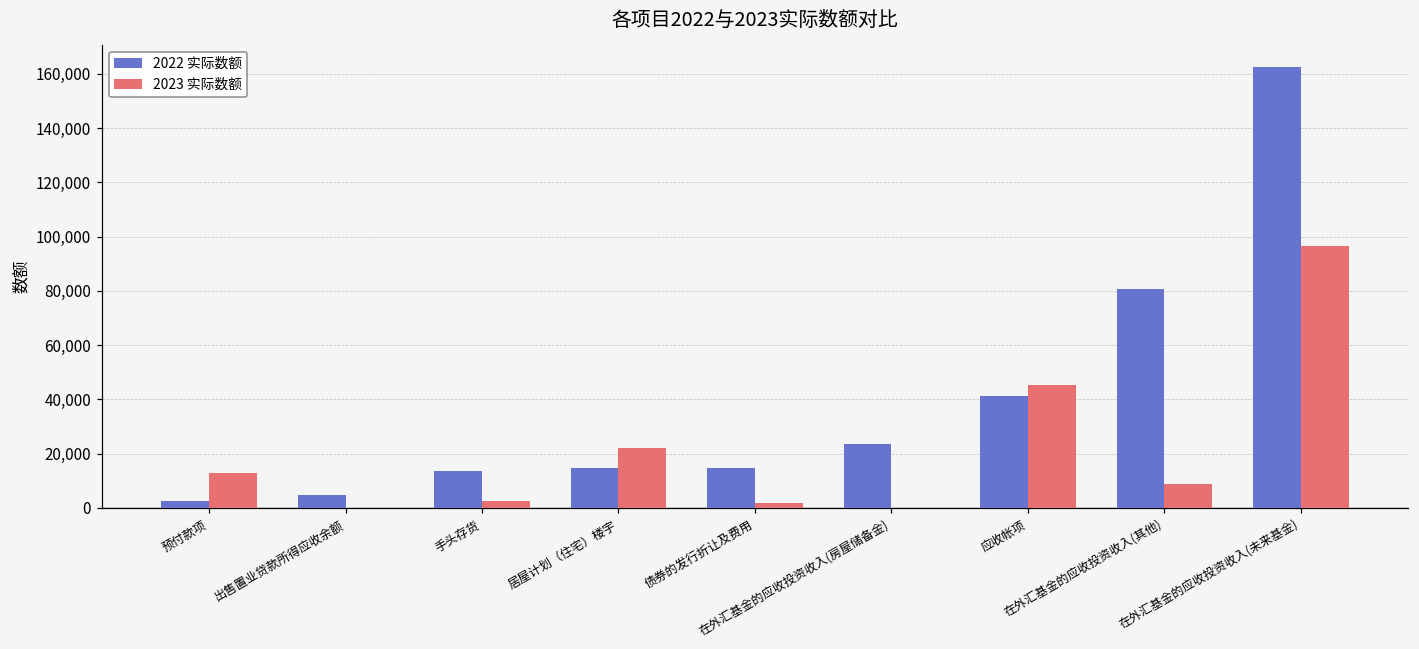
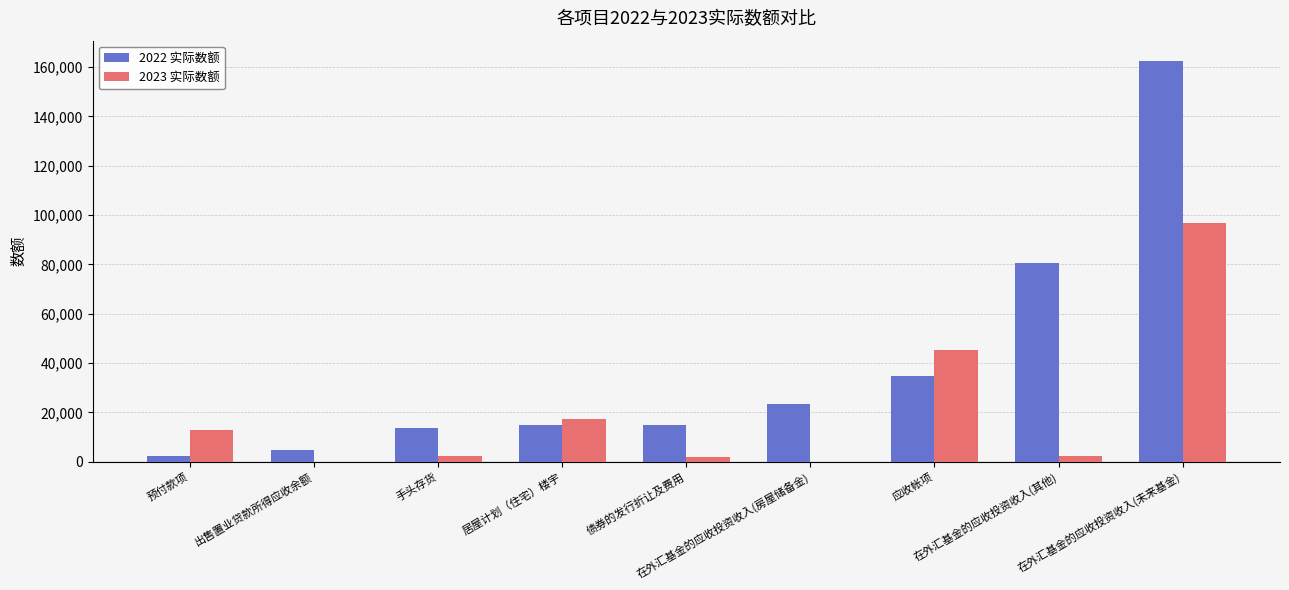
  {
    "2022 实际数额": {
      "预付款项": "2,000",
      "出售置业贷款所得应收余额": "5,000",
      "手头存货": "14,000",
      "居屋计划（住宅）楼宇": "15,000",
      "债券的发行折让及费用": "15,000",
      "在外汇基金的应收投资收入(房屋储备金)": "23,000",
-     "应收帐项": "41,000",
+     "应收帐项": "35,000",
      "在外汇基金的应收投资收入(其他)": "81,000",
      "在外汇基金的应收投资收入(未来基金)": "163,000"
    },
    "2023 实际数额": {
      "预付款项": "13,000",
      "出售置业贷款所得应收余额": "0",
      "手头存货": "2,000",
-     "居屋计划（住宅）楼宇": "22,000",
+     "居屋计划（住宅）楼宇": "17,000",
      "债券的发行折让及费用": "2,000",
      "在外汇基金的应收投资收入(房屋储备金)": "0",
      "应收帐项": "45,000",
-     "在外汇基金的应收投资收入(其他)": "9,000",
+     "在外汇基金的应收投资收入(其他)": "2,000",
      "在外汇基金的应收投资收入(未来基金)": "97,000"
    }
  }
